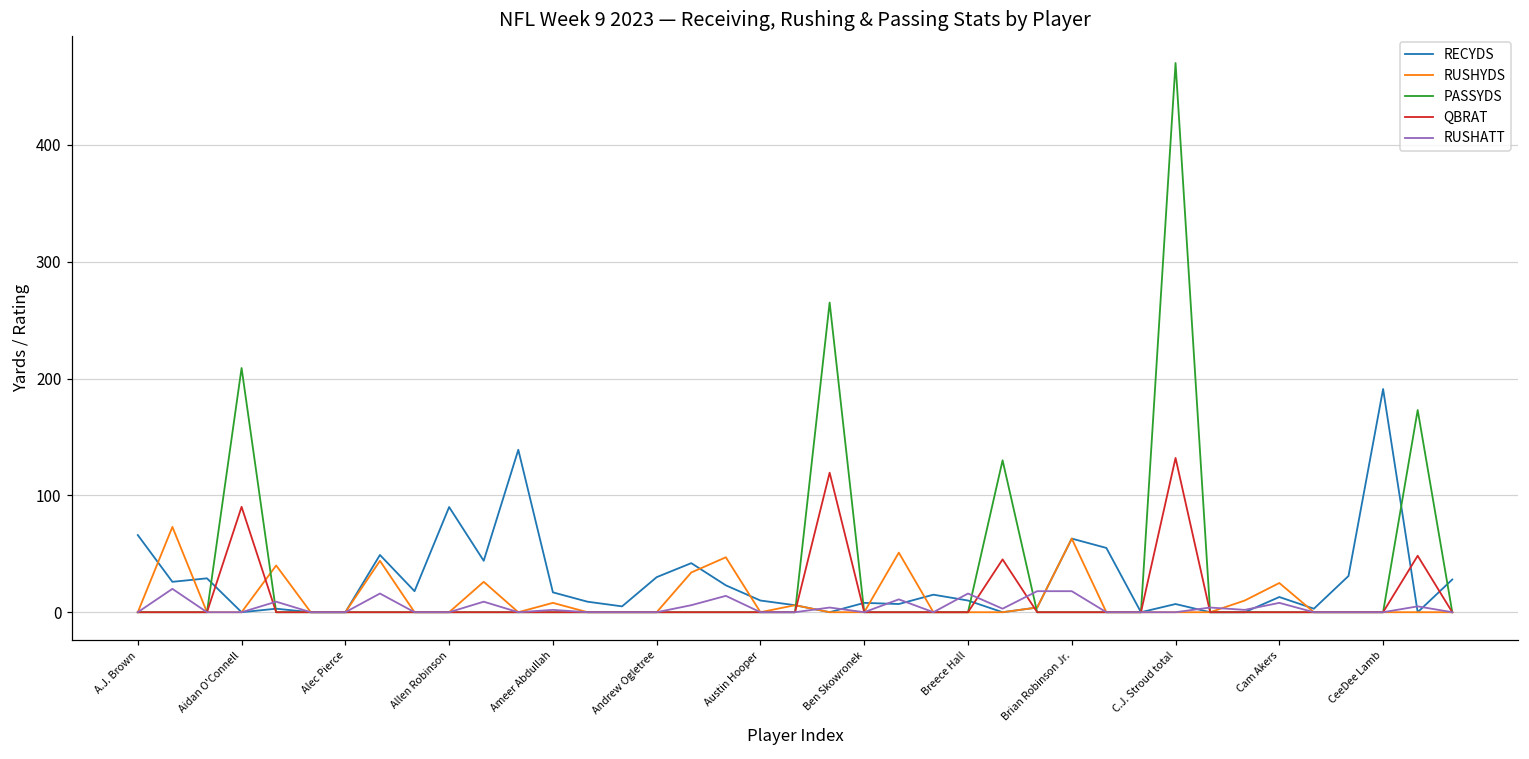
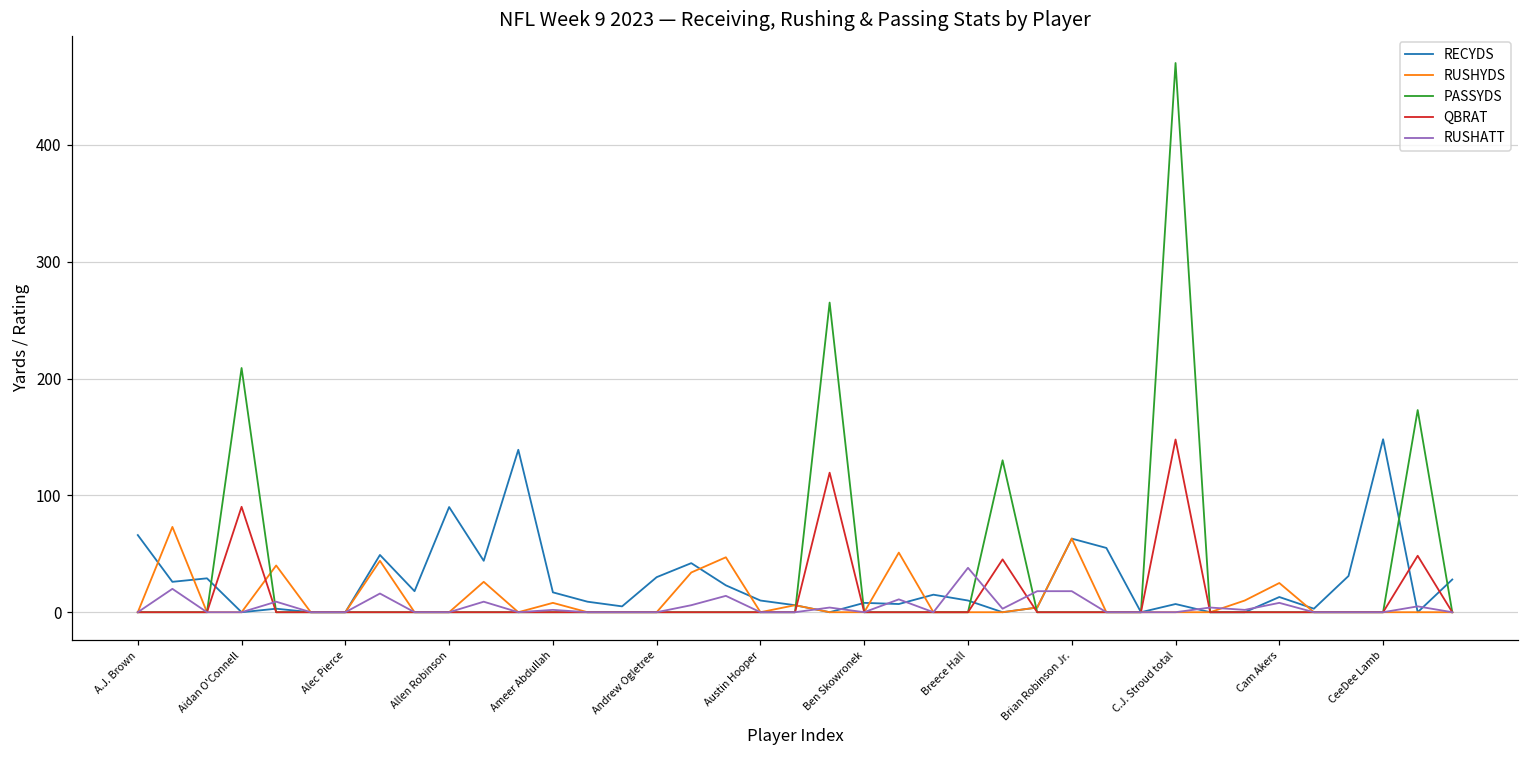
  {
    "RECYDS": {
      "A.J. Brown": 66,
      "Allen Robinson": 90,
      "Ameer Abdullah": 17,
      "Andrew Ogletree": 30,
      "Austin Hooper": 10,
      "Ben Skowronek": 8,
      "Breece Hall": 10,
      "C.J. Stroud total": 7,
      "Cam Akers": 13,
-     "CeeDee Lamb": 191
+     "CeeDee Lamb": 148
    },
    "RUSHYDS": {
      "Ameer Abdullah": 8,
      "Cam Akers": 25
    },
    "PASSYDS": {
      "Aidan O'Connell": 209,
      "C.J. Stroud total": 470
    },
    "QBRAT": {
      "Aidan O'Connell": 90,
-     "C.J. Stroud total": 132
+     "C.J. Stroud total": 148
    },
    "RUSHATT": {
-     "Breece Hall": 16,
+     "Breece Hall": 38,
      "Cam Akers": 8
    }
  }
